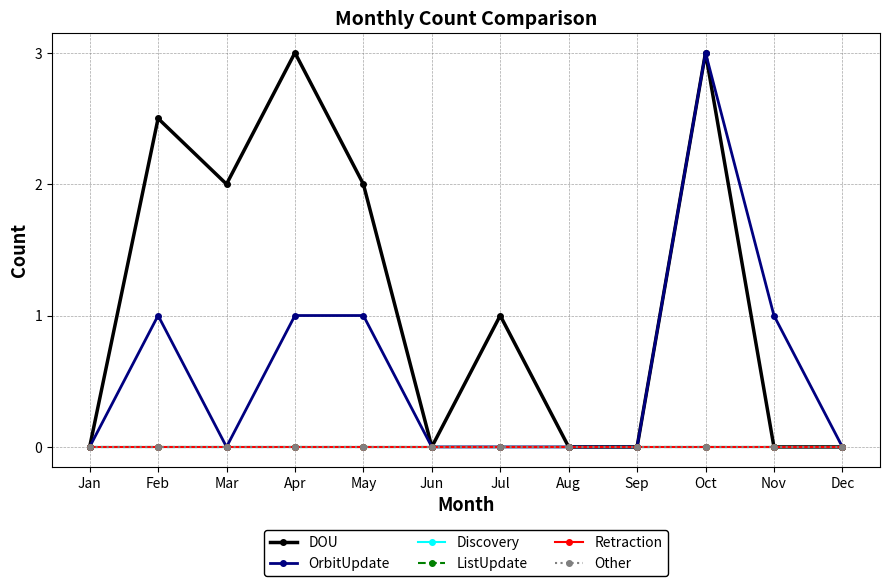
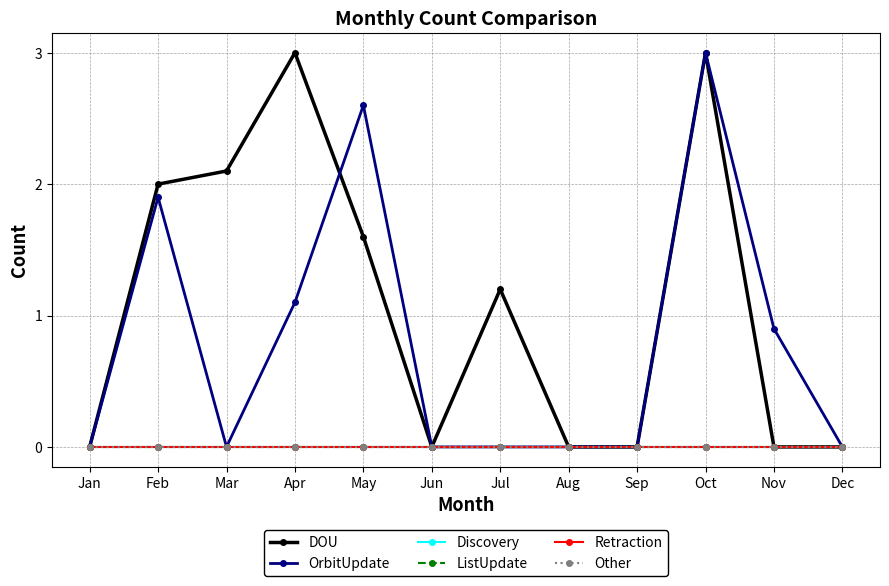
  {
    "DOU": {
-     "Feb": 2.5,
-     "Mar": 2.0,
+     "Feb": 2.0,
+     "Mar": 2.1,
      "Apr": 3.0,
-     "May": 2.0,
-     "Jul": 1.0
+     "May": 1.6,
+     "Jul": 1.2
    },
    "OrbitUpdate": {
-     "Feb": 1.0,
-     "Apr": 1.0,
-     "May": 1.0,
-     "Nov": 1.0
+     "Feb": 1.9,
+     "Apr": 1.1,
+     "May": 2.6,
+     "Nov": 0.9
    },
    "Other": {
      "Feb": 0.0,
      "Apr": 0.0,
      "May": 0.0,
      "Oct": 0.0
    }
  }
